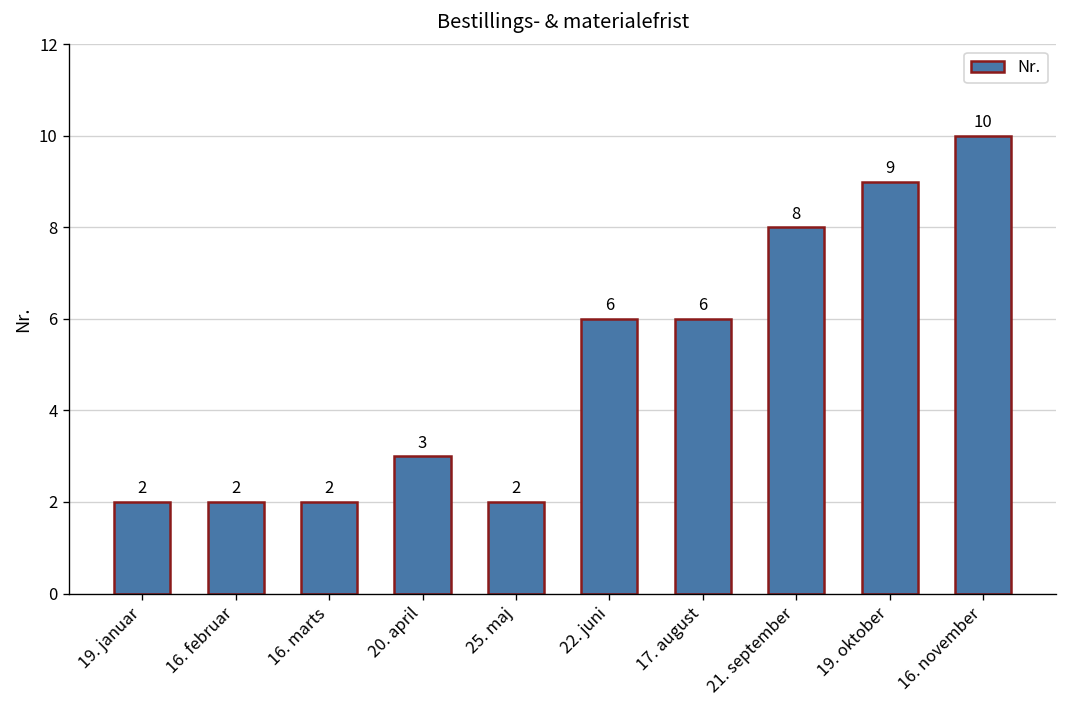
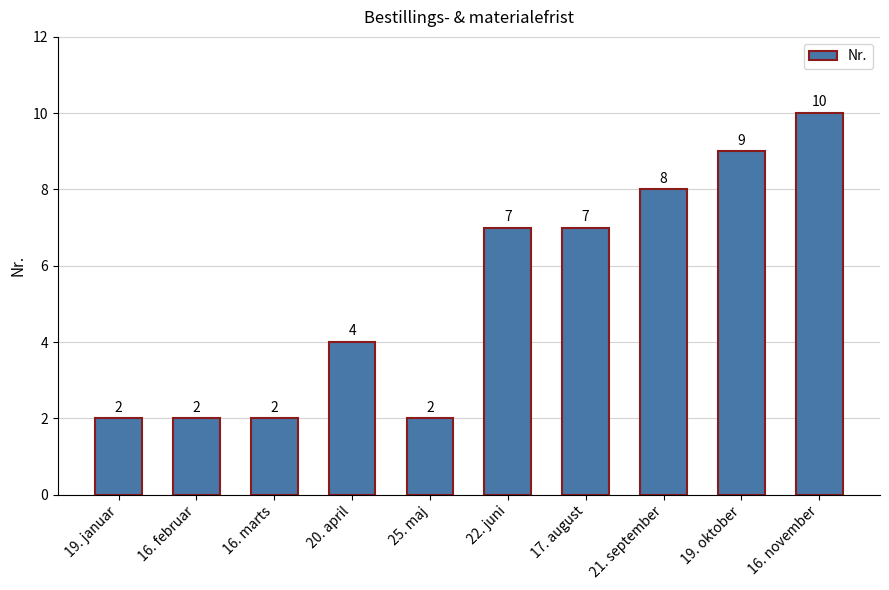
  {
    "19. januar": 2,
    "16. februar": 2,
    "16. marts": 2,
-   "20. april": 3,
+   "20. april": 4,
    "25. maj": 2,
-   "22. juni": 6,
-   "17. august": 6,
+   "22. juni": 7,
+   "17. august": 7,
    "21. september": 8,
    "19. oktober": 9,
    "16. november": 10
  }
